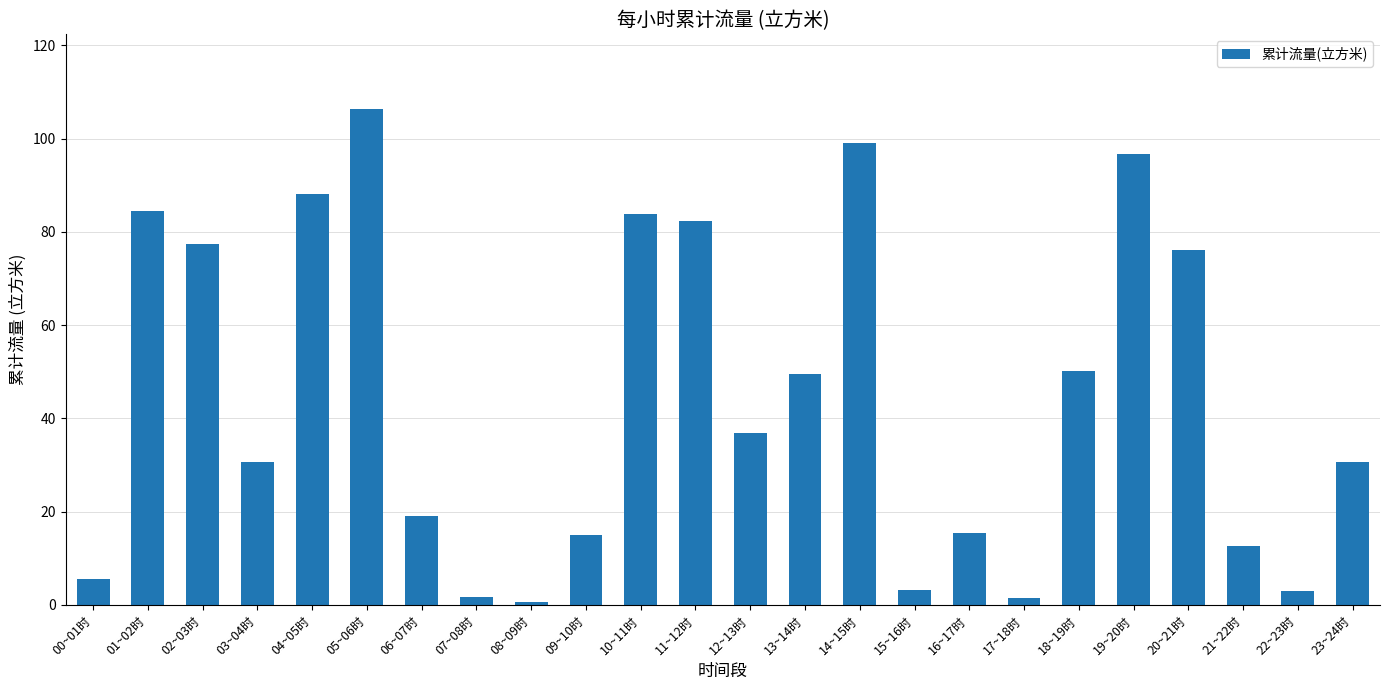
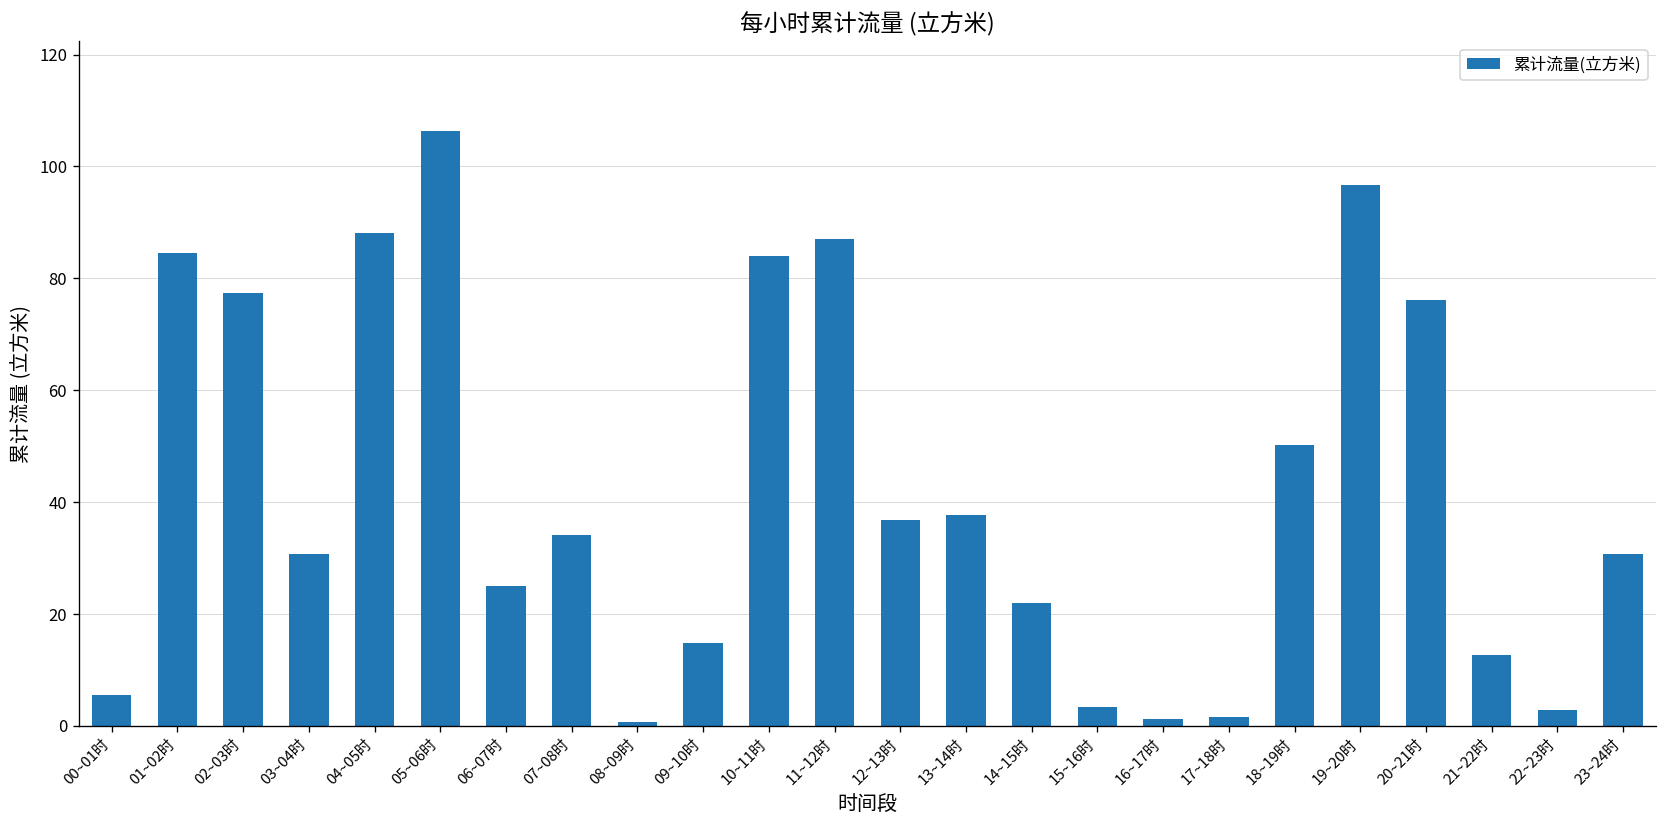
  {
    "00~01时": 6,
    "01~02时": 85,
    "02~03时": 77,
    "03~04时": 31,
    "04~05时": 88,
    "05~06时": 106,
-   "06~07时": 19,
-   "07~08时": 2,
+   "06~07时": 25,
+   "07~08时": 34,
    "08~09时": 1,
    "09~10时": 15,
    "10~11时": 84,
-   "11~12时": 82,
+   "11~12时": 87,
    "12~13时": 37,
-   "13~14时": 49,
-   "14~15时": 99,
+   "13~14时": 38,
+   "14~15时": 22,
    "15~16时": 3,
-   "16~17时": 15,
+   "16~17时": 1,
    "17~18时": 2,
    "18~19时": 50,
    "19~20时": 97,
    "20~21时": 76,
    "21~22时": 13,
    "22~23时": 3,
    "23~24时": 31
  }
